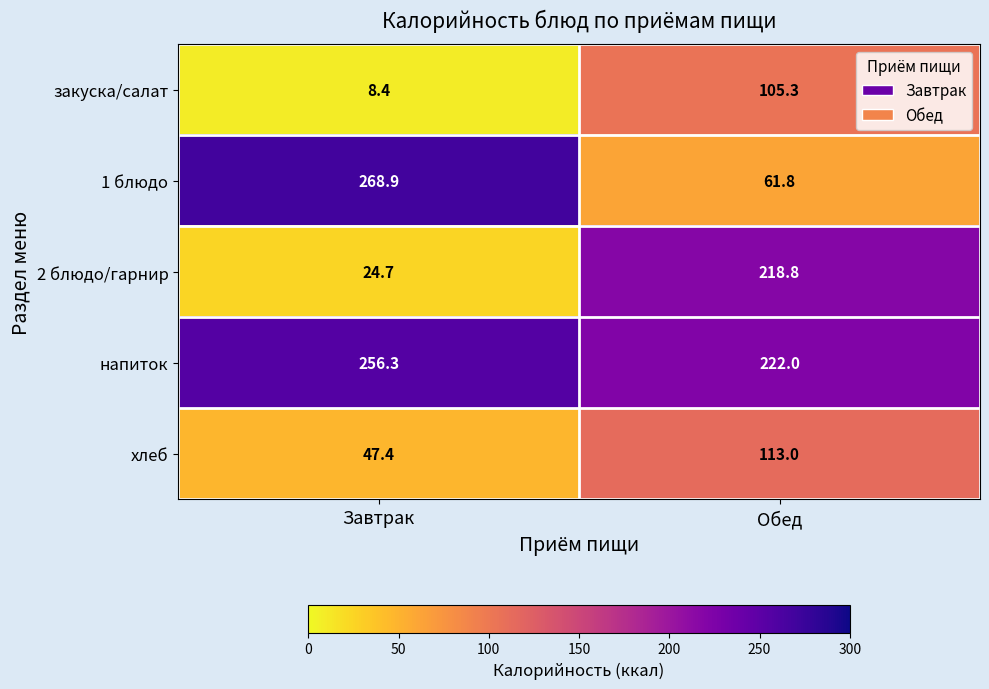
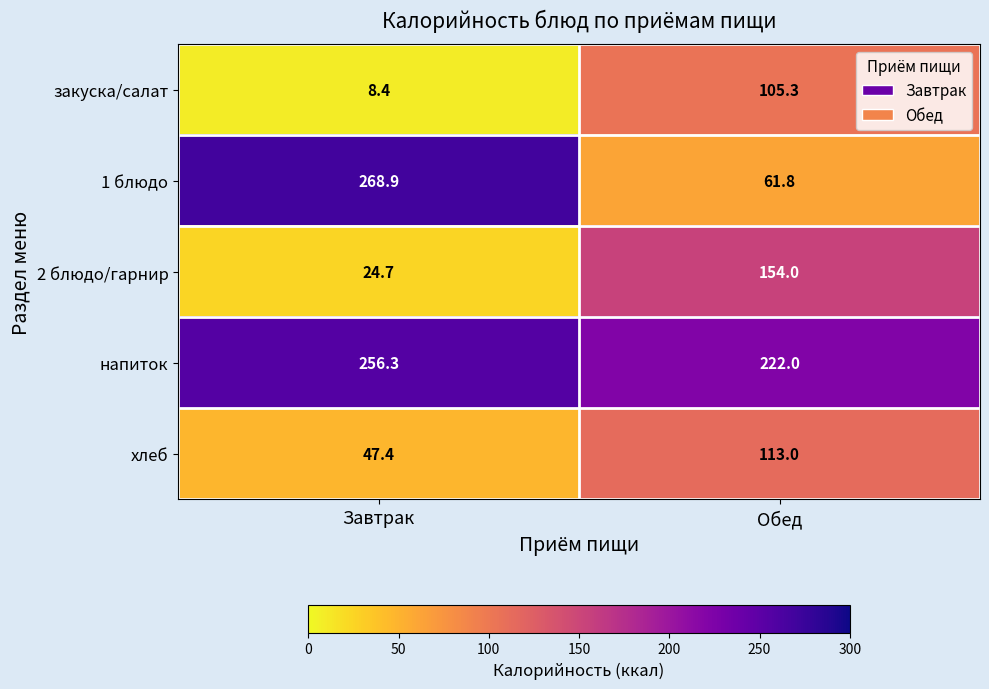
  {
    "закуска/салат": {
      "Завтрак": 8.4,
      "Обед": 105.3
    },
    "1 блюдо": {
      "Завтрак": 268.9,
      "Обед": 61.8
    },
    "2 блюдо/гарнир": {
      "Завтрак": 24.7,
-     "Обед": 218.8
+     "Обед": 154.0
    },
    "напиток": {
      "Завтрак": 256.3,
      "Обед": 222.0
    },
    "хлеб": {
      "Завтрак": 47.4,
      "Обед": 113.0
    }
  }
